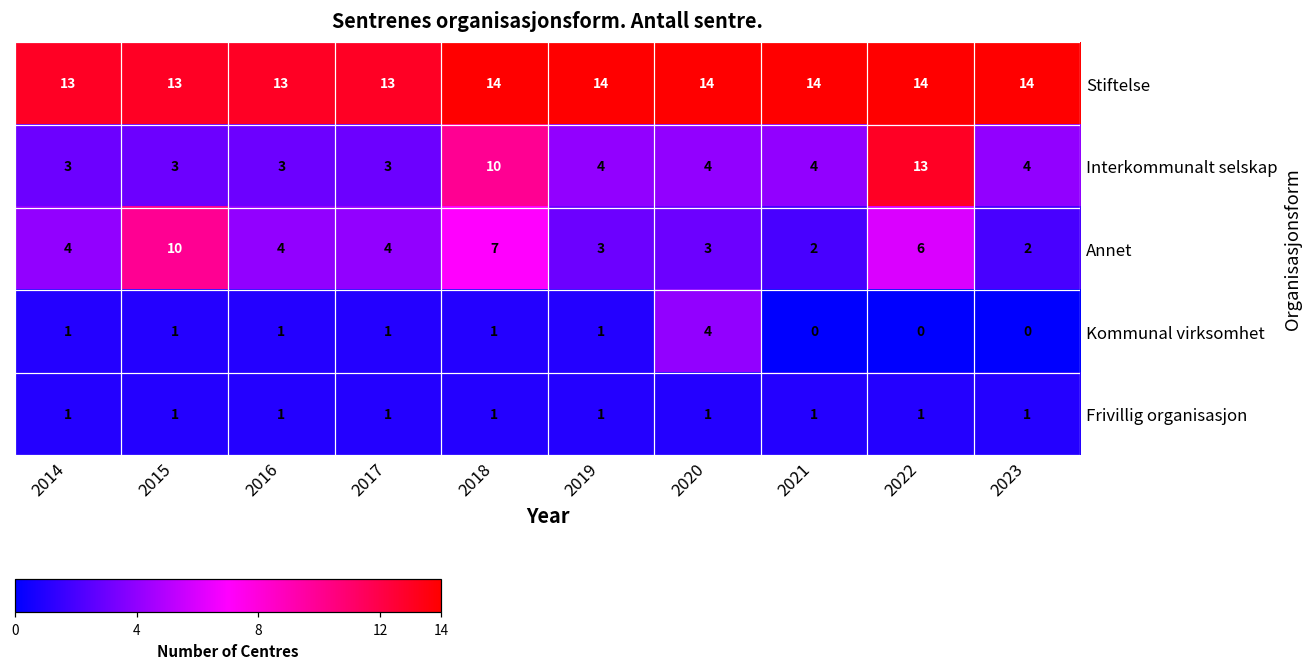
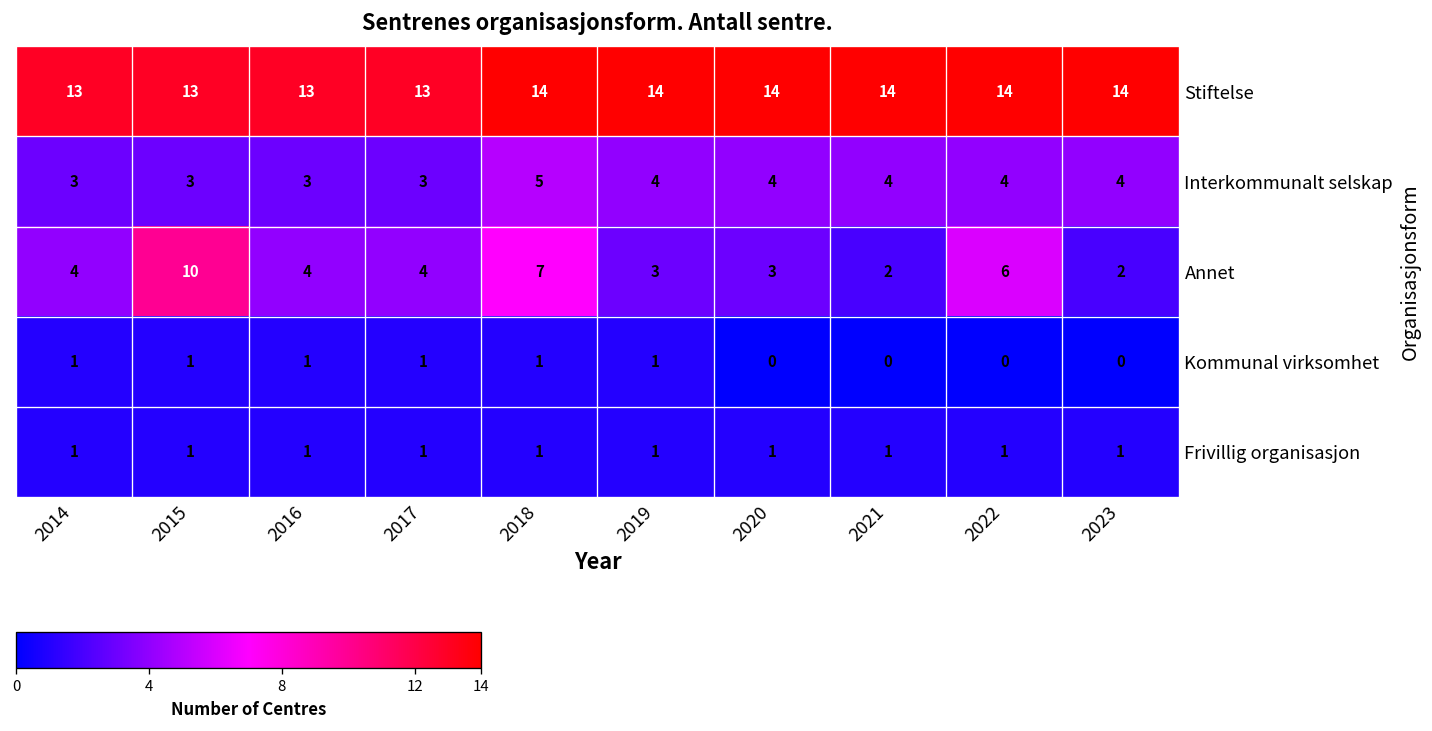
  {
    "Stiftelse": {
      "2014": 13,
      "2015": 13,
      "2016": 13,
      "2017": 13,
      "2018": 14,
      "2019": 14,
      "2020": 14,
      "2021": 14,
      "2022": 14,
      "2023": 14
    },
    "Interkommunalt selskap": {
      "2014": 3,
      "2015": 3,
      "2016": 3,
      "2017": 3,
-     "2018": 10,
+     "2018": 5,
      "2019": 4,
      "2020": 4,
      "2021": 4,
-     "2022": 13,
+     "2022": 4,
      "2023": 4
    },
    "Annet": {
      "2014": 4,
      "2015": 10,
      "2016": 4,
      "2017": 4,
      "2018": 7,
      "2019": 3,
      "2020": 3,
      "2021": 2,
      "2022": 6,
      "2023": 2
    },
    "Kommunal virksomhet": {
      "2014": 1,
      "2015": 1,
      "2016": 1,
      "2017": 1,
      "2018": 1,
      "2019": 1,
-     "2020": 4,
+     "2020": 0,
      "2021": 0,
      "2022": 0,
      "2023": 0
    },
    "Frivillig organisasjon": {
      "2014": 1,
      "2015": 1,
      "2016": 1,
      "2017": 1,
      "2018": 1,
      "2019": 1,
      "2020": 1,
      "2021": 1,
      "2022": 1,
      "2023": 1
    }
  }
